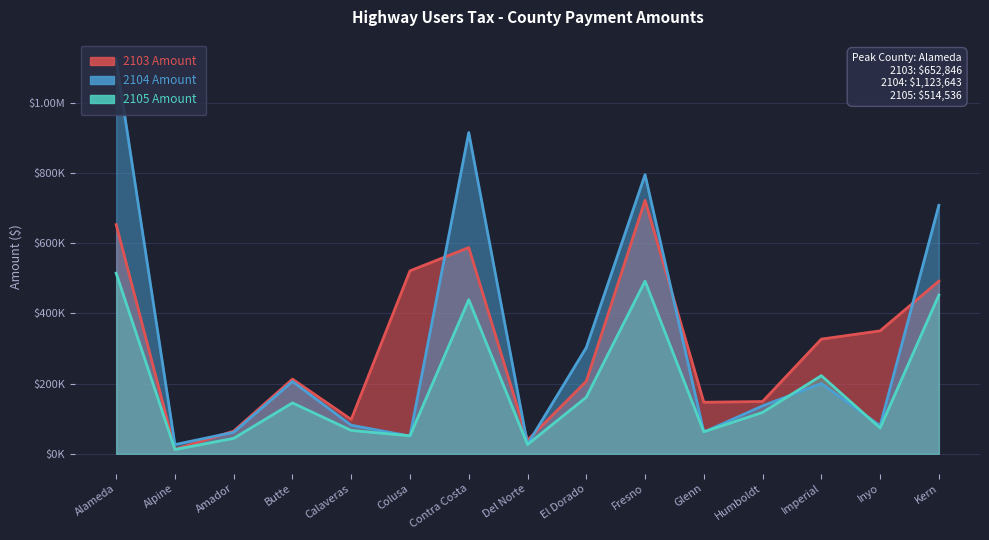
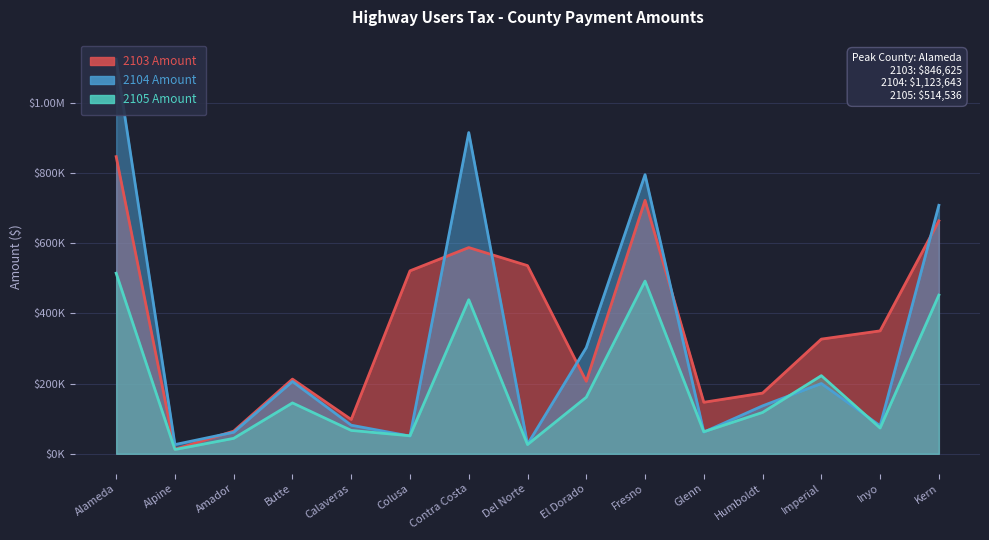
  {
    "2103 Amount": {
-     "Alameda": "$650000",
+     "Alameda": "$850000",
      "Calaveras": "$100000",
      "Colusa": "$520000",
      "Contra Costa": "$590000",
-     "Del Norte": "$40000",
+     "Del Norte": "$540000",
      "El Dorado": "$210000",
      "Fresno": "$720000",
      "Glenn": "$150000",
-     "Humboldt": "$150000",
+     "Humboldt": "$170000",
      "Imperial": "$330000",
      "Inyo": "$350000",
-     "Kern": "$490000"
+     "Kern": "$660000"
    }
  }
